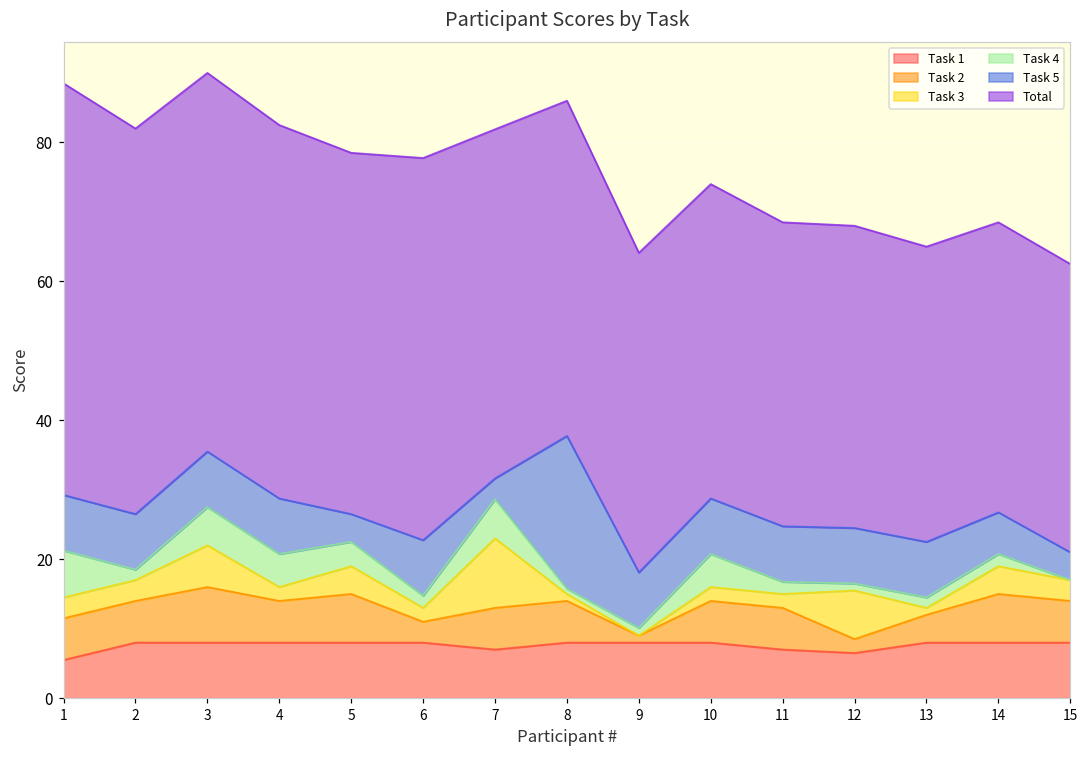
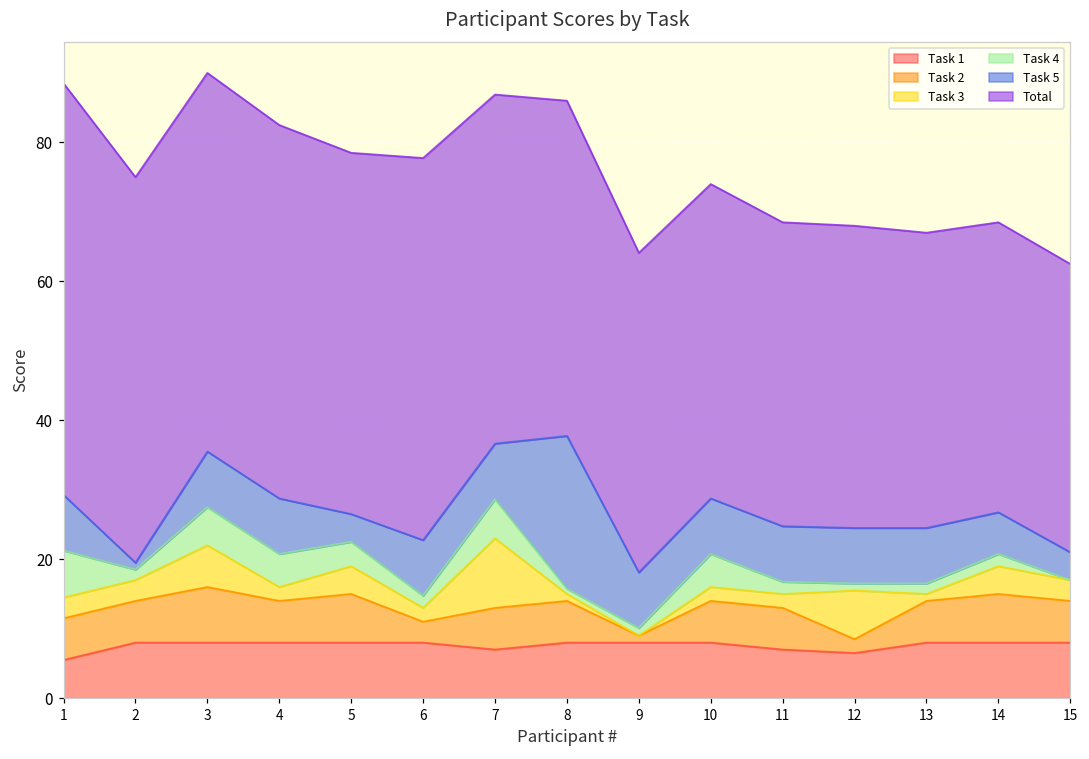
  {
    "Task 1": {
      "1": 6,
      "2": 8,
      "3": 8,
      "4": 8,
      "5": 8,
      "6": 8,
      "7": 7,
      "8": 8,
      "9": 8,
      "10": 8,
      "11": 7,
      "12": 7,
      "13": 8,
      "14": 8,
      "15": 8
    },
    "Task 2": {
      "1": 6,
      "2": 6,
      "3": 8,
      "4": 6,
      "5": 7,
      "6": 3,
      "7": 6,
      "8": 6,
      "10": 6,
      "11": 6,
      "12": 2,
-     "13": 4,
+     "13": 6,
      "14": 7,
      "15": 6
    },
    "Task 3": {
      "1": 3,
      "2": 3,
      "3": 6,
      "4": 2,
      "5": 4,
      "6": 2,
      "7": 10,
      "8": 1,
      "10": 2,
      "11": 2,
      "12": 7,
      "13": 1,
      "14": 4
    },
    "Task 4": {
      "1": 7,
      "2": 2,
      "3": 6,
      "4": 5,
      "5": 4,
      "6": 2,
      "7": 6,
      "8": 1,
      "9": 1,
      "10": 5,
      "11": 2,
      "12": 1,
      "13": 2,
      "14": 2
    },
    "Task 5": {
      "1": 8,
-     "2": 8,
+     "2": 1,
      "3": 8,
      "4": 8,
      "5": 4,
      "6": 8,
-     "7": 3,
+     "7": 8,
      "8": 22,
      "9": 8,
      "10": 8,
      "11": 8,
      "12": 8,
      "13": 8,
      "14": 6,
      "15": 4
    },
    "Total": {
      "1": 59,
      "2": 56,
      "3": 55,
      "4": 54,
      "5": 52,
      "6": 55,
      "7": 50,
      "8": 48,
      "9": 46,
      "10": 45,
      "11": 44,
      "12": 44,
      "13": 43,
      "14": 42,
      "15": 42
    }
  }
